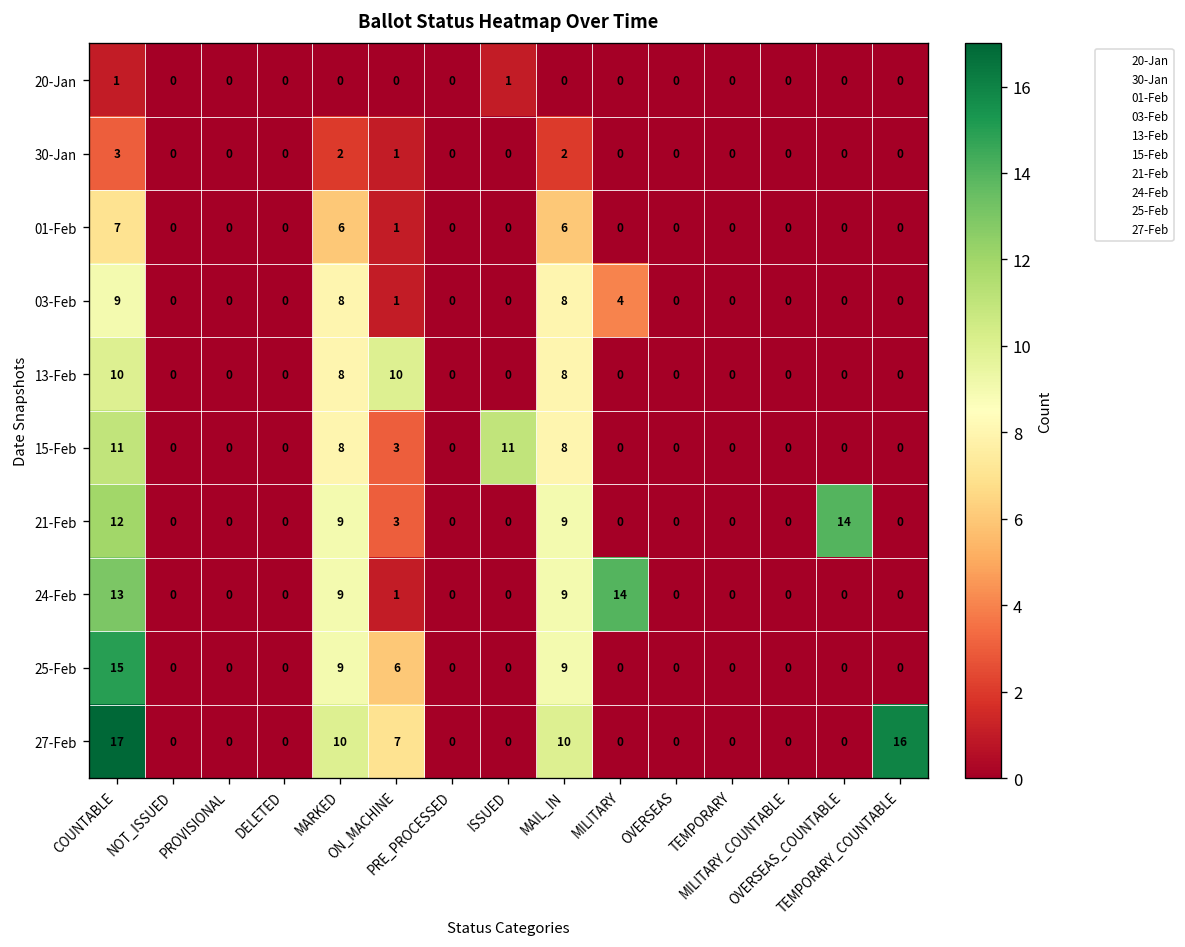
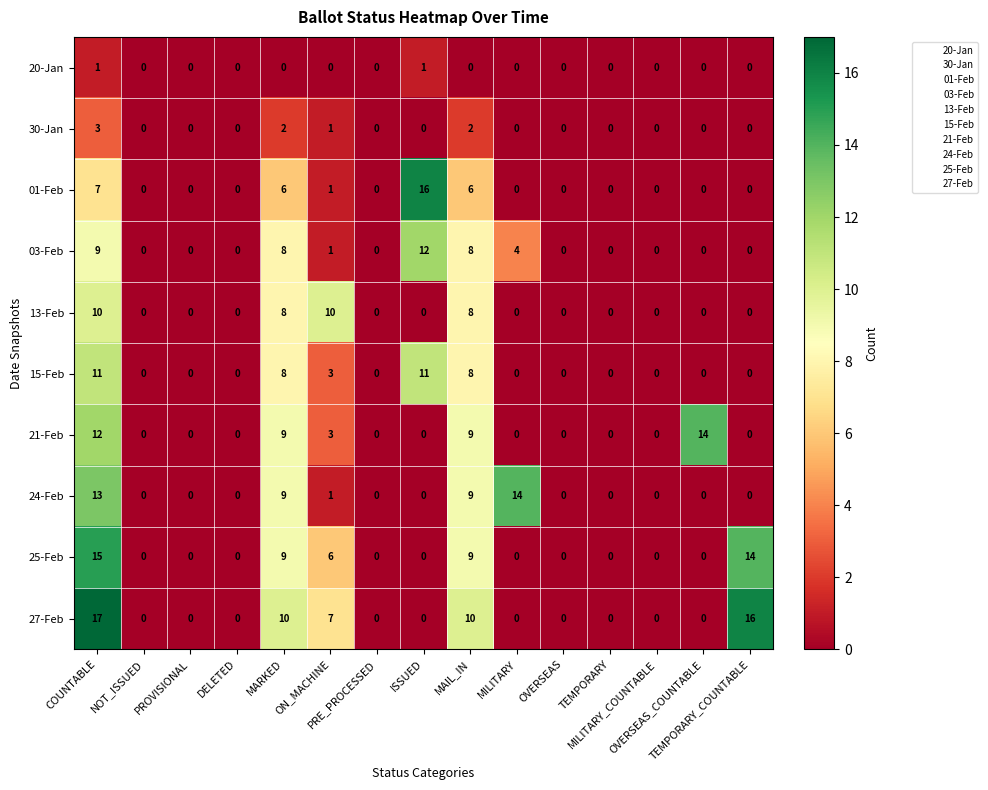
  {
    "20-Jan": {
      "COUNTABLE": 1,
      "NOT_ISSUED": 0,
      "PROVISIONAL": 0,
      "DELETED": 0,
      "MARKED": 0,
      "ON_MACHINE": 0,
      "PRE_PROCESSED": 0,
      "ISSUED": 1,
      "MAIL_IN": 0,
      "MILITARY": 0,
      "OVERSEAS": 0,
      "TEMPORARY": 0,
      "MILITARY_COUNTABLE": 0,
      "OVERSEAS_COUNTABLE": 0,
      "TEMPORARY_COUNTABLE": 0
    },
    "30-Jan": {
      "COUNTABLE": 3,
      "NOT_ISSUED": 0,
      "PROVISIONAL": 0,
      "DELETED": 0,
      "MARKED": 2,
      "ON_MACHINE": 1,
      "PRE_PROCESSED": 0,
      "ISSUED": 0,
      "MAIL_IN": 2,
      "MILITARY": 0,
      "OVERSEAS": 0,
      "TEMPORARY": 0,
      "MILITARY_COUNTABLE": 0,
      "OVERSEAS_COUNTABLE": 0,
      "TEMPORARY_COUNTABLE": 0
    },
    "01-Feb": {
      "COUNTABLE": 7,
      "NOT_ISSUED": 0,
      "PROVISIONAL": 0,
      "DELETED": 0,
      "MARKED": 6,
      "ON_MACHINE": 1,
      "PRE_PROCESSED": 0,
-     "ISSUED": 0,
+     "ISSUED": 16,
      "MAIL_IN": 6,
      "MILITARY": 0,
      "OVERSEAS": 0,
      "TEMPORARY": 0,
      "MILITARY_COUNTABLE": 0,
      "OVERSEAS_COUNTABLE": 0,
      "TEMPORARY_COUNTABLE": 0
    },
    "03-Feb": {
      "COUNTABLE": 9,
      "NOT_ISSUED": 0,
      "PROVISIONAL": 0,
      "DELETED": 0,
      "MARKED": 8,
      "ON_MACHINE": 1,
      "PRE_PROCESSED": 0,
-     "ISSUED": 0,
+     "ISSUED": 12,
      "MAIL_IN": 8,
      "MILITARY": 4,
      "OVERSEAS": 0,
      "TEMPORARY": 0,
      "MILITARY_COUNTABLE": 0,
      "OVERSEAS_COUNTABLE": 0,
      "TEMPORARY_COUNTABLE": 0
    },
    "13-Feb": {
      "COUNTABLE": 10,
      "NOT_ISSUED": 0,
      "PROVISIONAL": 0,
      "DELETED": 0,
      "MARKED": 8,
      "ON_MACHINE": 10,
      "PRE_PROCESSED": 0,
      "ISSUED": 0,
      "MAIL_IN": 8,
      "MILITARY": 0,
      "OVERSEAS": 0,
      "TEMPORARY": 0,
      "MILITARY_COUNTABLE": 0,
      "OVERSEAS_COUNTABLE": 0,
      "TEMPORARY_COUNTABLE": 0
    },
    "15-Feb": {
      "COUNTABLE": 11,
      "NOT_ISSUED": 0,
      "PROVISIONAL": 0,
      "DELETED": 0,
      "MARKED": 8,
      "ON_MACHINE": 3,
      "PRE_PROCESSED": 0,
      "ISSUED": 11,
      "MAIL_IN": 8,
      "MILITARY": 0,
      "OVERSEAS": 0,
      "TEMPORARY": 0,
      "MILITARY_COUNTABLE": 0,
      "OVERSEAS_COUNTABLE": 0,
      "TEMPORARY_COUNTABLE": 0
    },
    "21-Feb": {
      "COUNTABLE": 12,
      "NOT_ISSUED": 0,
      "PROVISIONAL": 0,
      "DELETED": 0,
      "MARKED": 9,
      "ON_MACHINE": 3,
      "PRE_PROCESSED": 0,
      "ISSUED": 0,
      "MAIL_IN": 9,
      "MILITARY": 0,
      "OVERSEAS": 0,
      "TEMPORARY": 0,
      "MILITARY_COUNTABLE": 0,
      "OVERSEAS_COUNTABLE": 14,
      "TEMPORARY_COUNTABLE": 0
    },
    "24-Feb": {
      "COUNTABLE": 13,
      "NOT_ISSUED": 0,
      "PROVISIONAL": 0,
      "DELETED": 0,
      "MARKED": 9,
      "ON_MACHINE": 1,
      "PRE_PROCESSED": 0,
      "ISSUED": 0,
      "MAIL_IN": 9,
      "MILITARY": 14,
      "OVERSEAS": 0,
      "TEMPORARY": 0,
      "MILITARY_COUNTABLE": 0,
      "OVERSEAS_COUNTABLE": 0,
      "TEMPORARY_COUNTABLE": 0
    },
    "25-Feb": {
      "COUNTABLE": 15,
      "NOT_ISSUED": 0,
      "PROVISIONAL": 0,
      "DELETED": 0,
      "MARKED": 9,
      "ON_MACHINE": 6,
      "PRE_PROCESSED": 0,
      "ISSUED": 0,
      "MAIL_IN": 9,
      "MILITARY": 0,
      "OVERSEAS": 0,
      "TEMPORARY": 0,
      "MILITARY_COUNTABLE": 0,
      "OVERSEAS_COUNTABLE": 0,
-     "TEMPORARY_COUNTABLE": 0
+     "TEMPORARY_COUNTABLE": 14
    },
    "27-Feb": {
      "COUNTABLE": 17,
      "NOT_ISSUED": 0,
      "PROVISIONAL": 0,
      "DELETED": 0,
      "MARKED": 10,
      "ON_MACHINE": 7,
      "PRE_PROCESSED": 0,
      "ISSUED": 0,
      "MAIL_IN": 10,
      "MILITARY": 0,
      "OVERSEAS": 0,
      "TEMPORARY": 0,
      "MILITARY_COUNTABLE": 0,
      "OVERSEAS_COUNTABLE": 0,
      "TEMPORARY_COUNTABLE": 16
    }
  }
